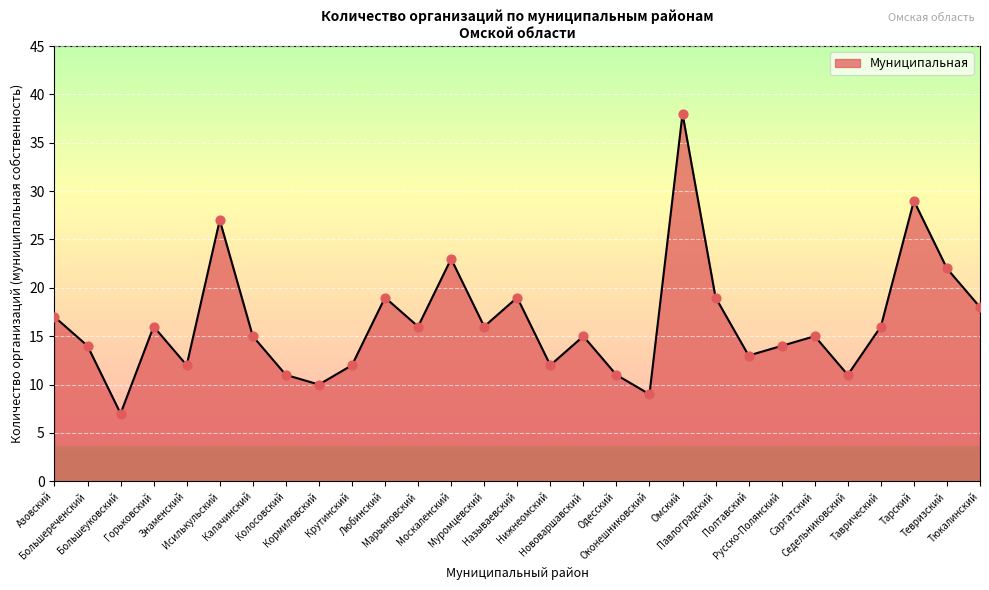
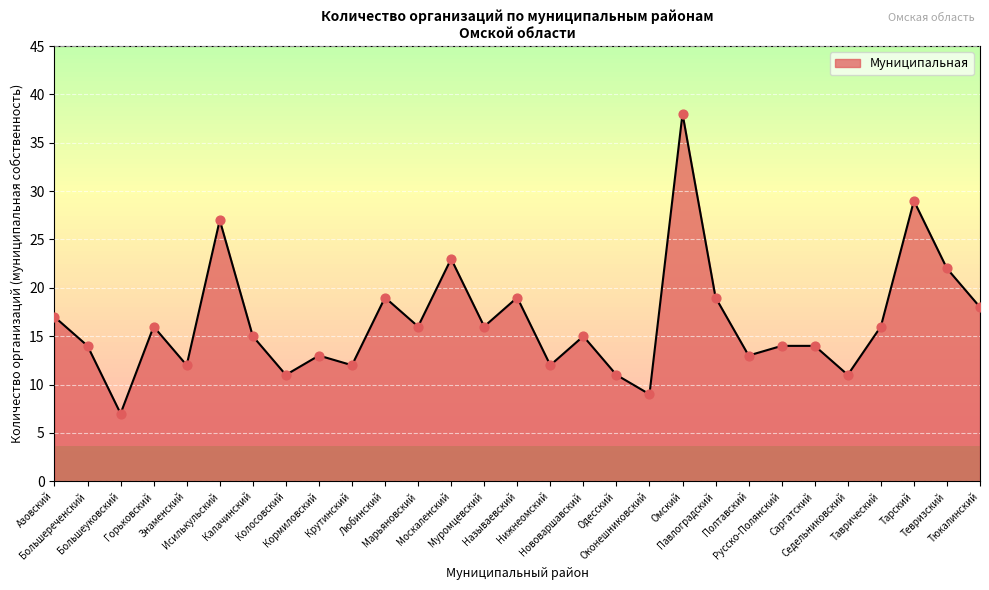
  {
    "Азовский": 17,
    "Большереченский": 14,
    "Большеуковский": 7,
    "Горьковский": 16,
    "Знаменский": 12,
    "Исилькульский": 27,
    "Калачинский": 15,
    "Колосовский": 11,
-   "Кормиловский": 10,
+   "Кормиловский": 13,
    "Крутинский": 12,
    "Любинский": 19,
    "Марьяновский": 16,
    "Москаленский": 23,
    "Муромцевский": 16,
    "Называевский": 19,
    "Нижнеомский": 12,
    "Нововаршавский": 15,
    "Одесский": 11,
    "Оконешниковский": 9,
    "Омский": 38,
    "Павлоградский": 19,
    "Полтавский": 13,
    "Русско-Полянский": 14,
-   "Саргатский": 15,
+   "Саргатский": 14,
    "Седельниковский": 11,
    "Таврический": 16,
    "Тарский": 29,
    "Тевризский": 22,
    "Тюкалинский": 18
  }
